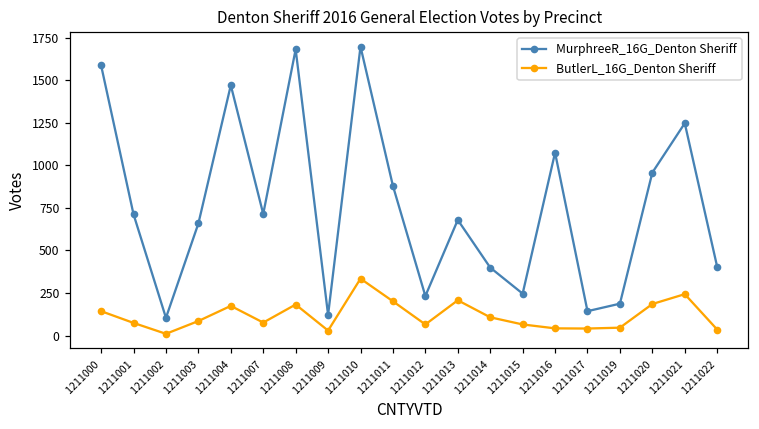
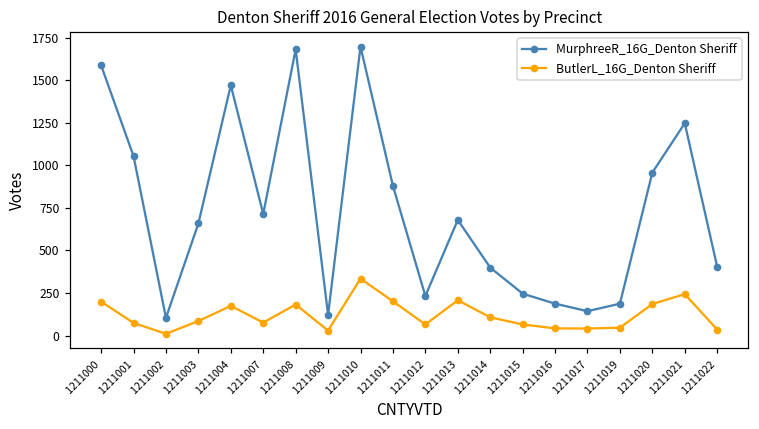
  {
    "MurphreeR_16G_Denton Sheriff": {
      "1211000": 1590,
-     "1211001": 710,
+     "1211001": 1050,
      "1211002": 100,
      "1211003": 660,
      "1211004": 1470,
      "1211007": 710,
      "1211008": 1680,
      "1211009": 120,
      "1211010": 1700,
      "1211011": 880,
      "1211012": 230,
      "1211013": 680,
      "1211014": 400,
      "1211015": 250,
-     "1211016": 1070,
+     "1211016": 190,
      "1211017": 140,
      "1211019": 190,
      "1211020": 960,
      "1211021": 1250,
      "1211022": 400
    },
    "ButlerL_16G_Denton Sheriff": {
-     "1211000": 140,
+     "1211000": 200,
      "1211001": 70,
      "1211002": 10,
      "1211003": 90,
      "1211004": 170,
      "1211007": 80,
      "1211008": 180,
      "1211009": 30,
      "1211010": 330,
      "1211011": 200,
      "1211012": 70,
      "1211013": 210,
      "1211014": 110,
      "1211015": 70,
      "1211016": 40,
      "1211017": 40,
      "1211019": 50,
      "1211020": 190,
      "1211021": 240,
      "1211022": 40
    }
  }
